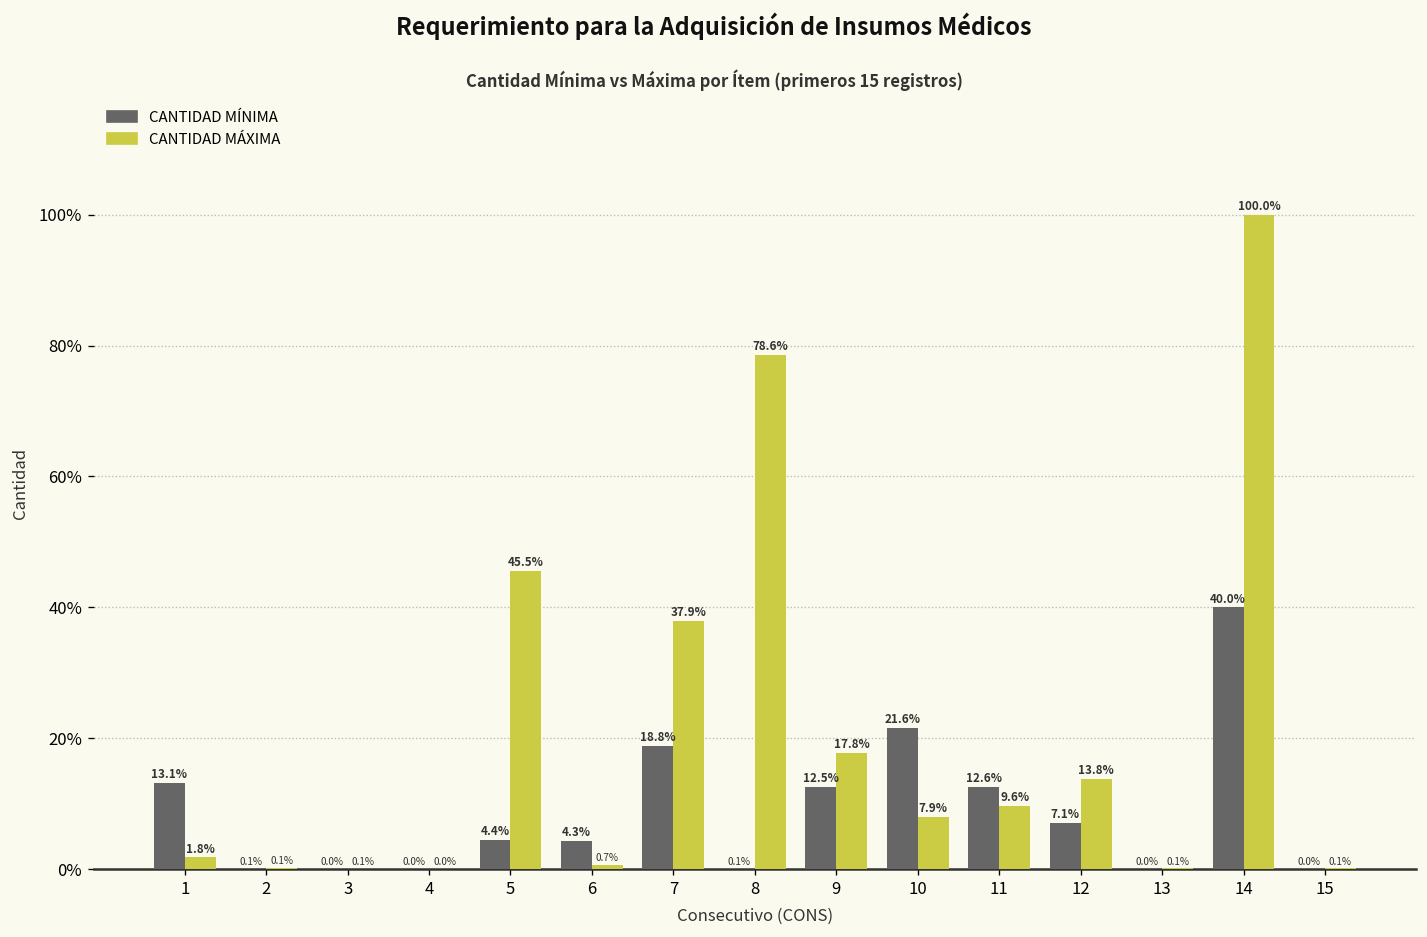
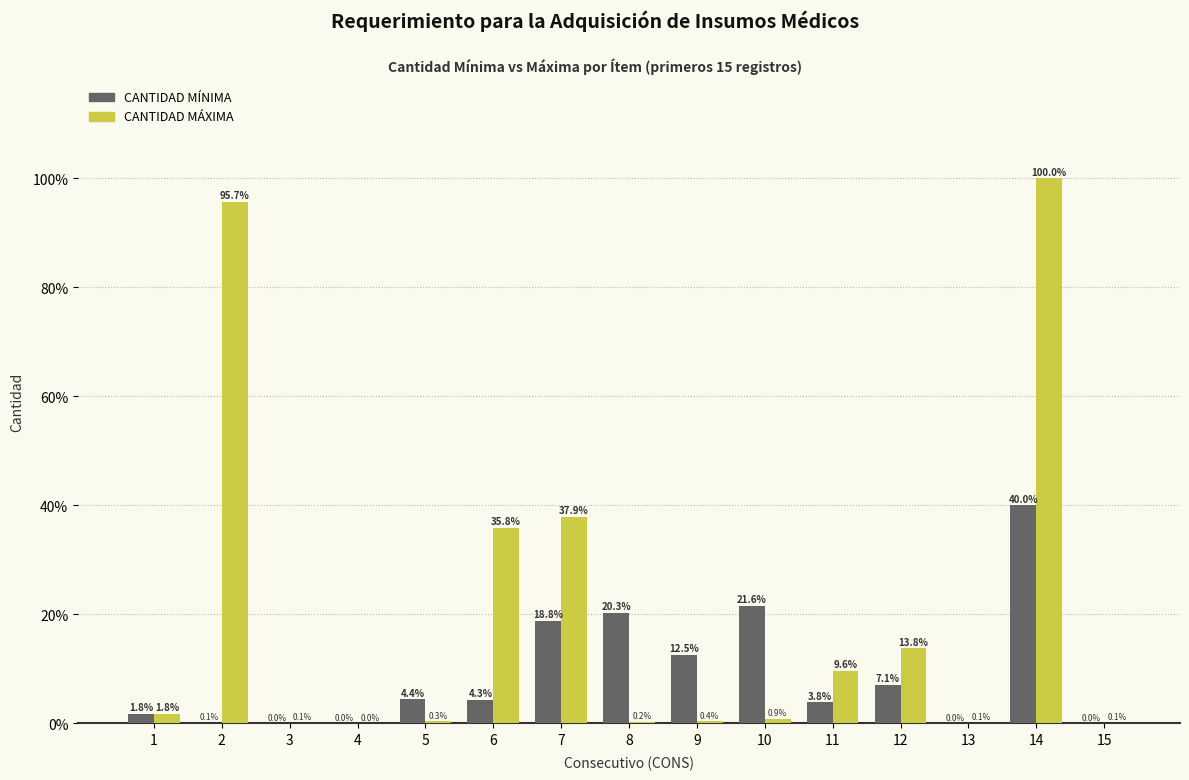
  {
    "CANTIDAD MÍNIMA": {
-     "1": "13.1%",
+     "1": "1.8%",
      "2": "0.1%",
      "3": "0.0%",
      "4": "0.0%",
      "5": "4.4%",
      "6": "4.3%",
      "7": "18.8%",
-     "8": "0.1%",
+     "8": "20.3%",
      "9": "12.5%",
      "10": "21.6%",
-     "11": "12.6%",
+     "11": "3.8%",
      "12": "7.1%",
      "13": "0.0%",
      "14": "40.0%",
      "15": "0.0%"
    },
    "CANTIDAD MÁXIMA": {
      "1": "1.8%",
-     "2": "0.1%",
+     "2": "95.7%",
      "3": "0.1%",
      "4": "0.0%",
-     "5": "45.5%",
-     "6": "0.7%",
+     "5": "0.3%",
+     "6": "35.8%",
      "7": "37.9%",
-     "8": "78.6%",
-     "9": "17.8%",
-     "10": "7.9%",
+     "8": "0.2%",
+     "9": "0.4%",
+     "10": "0.9%",
      "11": "9.6%",
      "12": "13.8%",
      "13": "0.1%",
      "14": "100.0%",
      "15": "0.1%"
    }
  }
